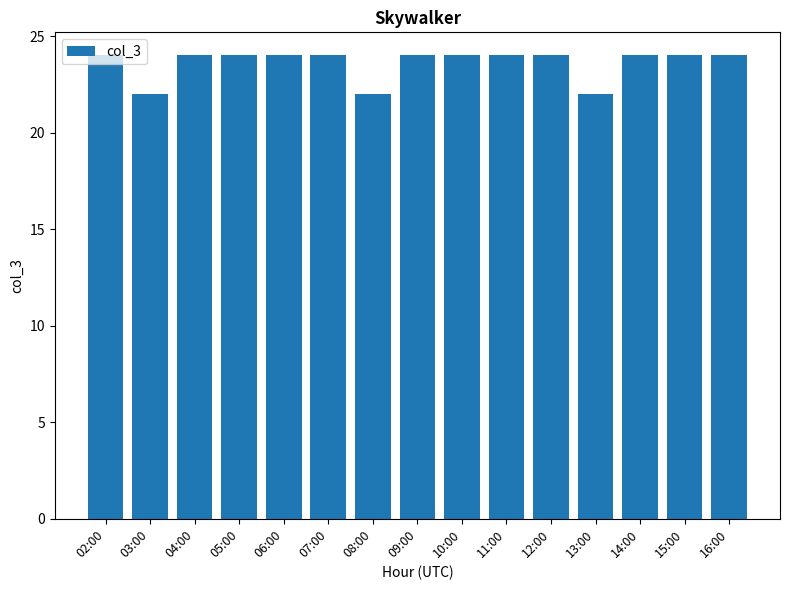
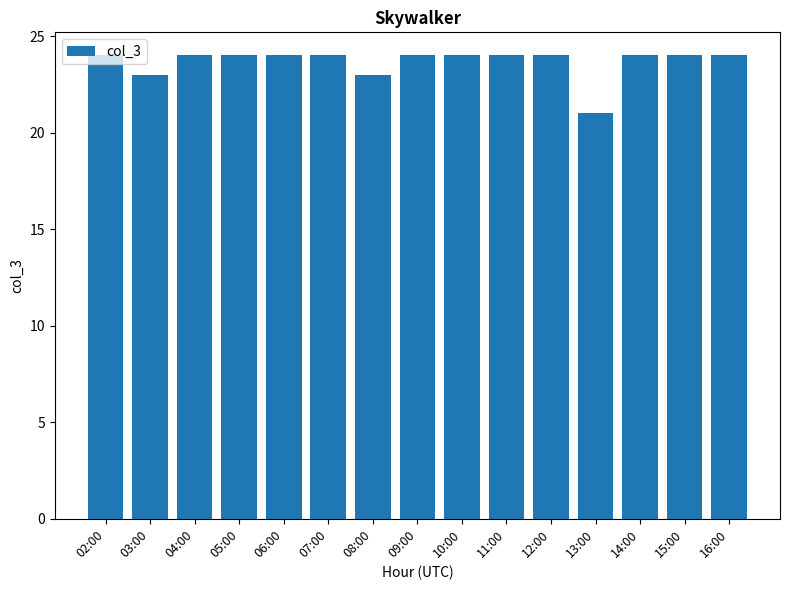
  {
-   "03:00": 22,
+   "03:00": 23,
    "04:00": 24,
    "05:00": 24,
    "06:00": 24,
    "07:00": 24,
-   "08:00": 22,
+   "08:00": 23,
    "09:00": 24,
    "10:00": 24,
    "11:00": 24,
    "12:00": 24,
-   "13:00": 22,
+   "13:00": 21,
    "14:00": 24,
    "15:00": 24,
    "16:00": 24
  }
